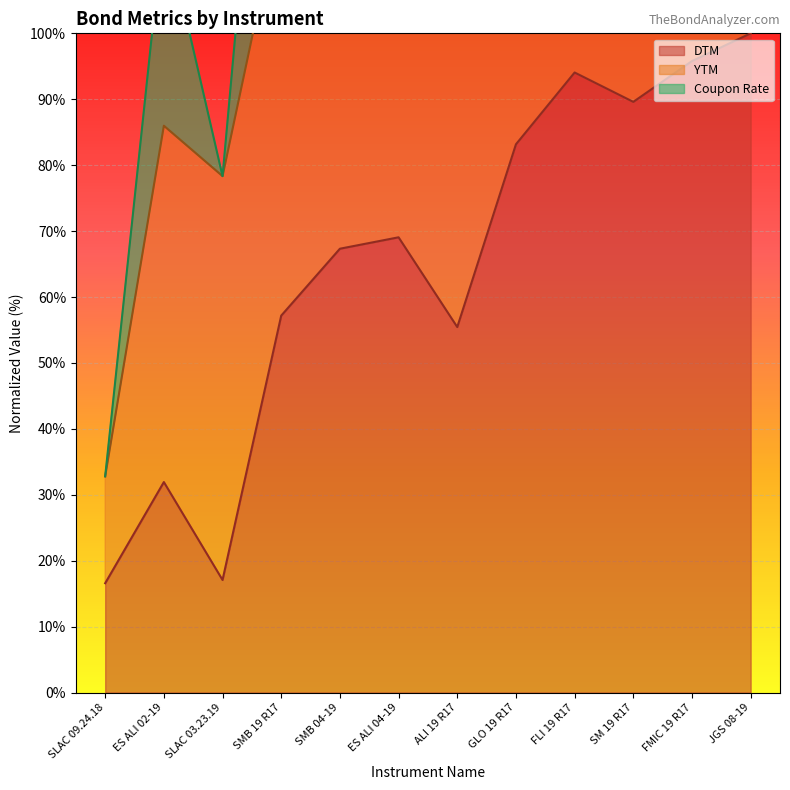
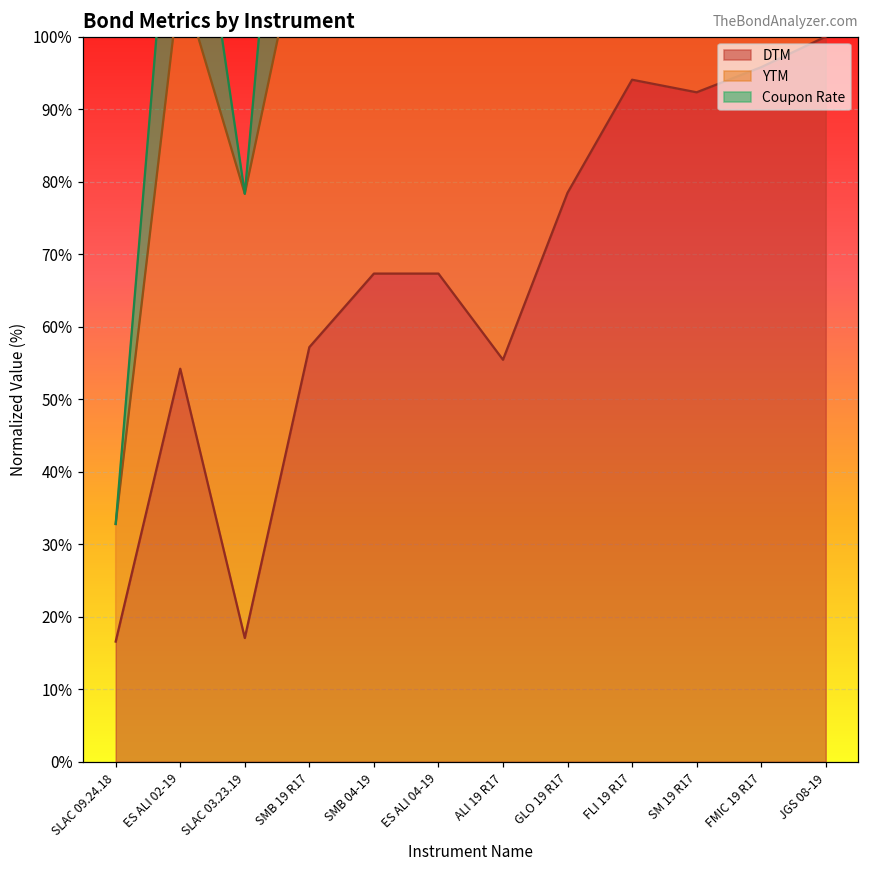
  {
    "DTM": {
      "SLAC 09.24.18": "17%",
-     "ES ALI 02-19": "32%",
+     "ES ALI 02-19": "54%",
      "SLAC 03.23.19": "17%",
      "SMB 19 R17": "57%",
      "SMB 04-19": "67%",
-     "ES ALI 04-19": "69%",
+     "ES ALI 04-19": "67%",
      "ALI 19 R17": "55%",
-     "GLO 19 R17": "83%",
+     "GLO 19 R17": "78%",
      "FLI 19 R17": "94%",
-     "SM 19 R17": "90%",
+     "SM 19 R17": "92%",
      "JGS 08-19": "100%"
    }
  }
